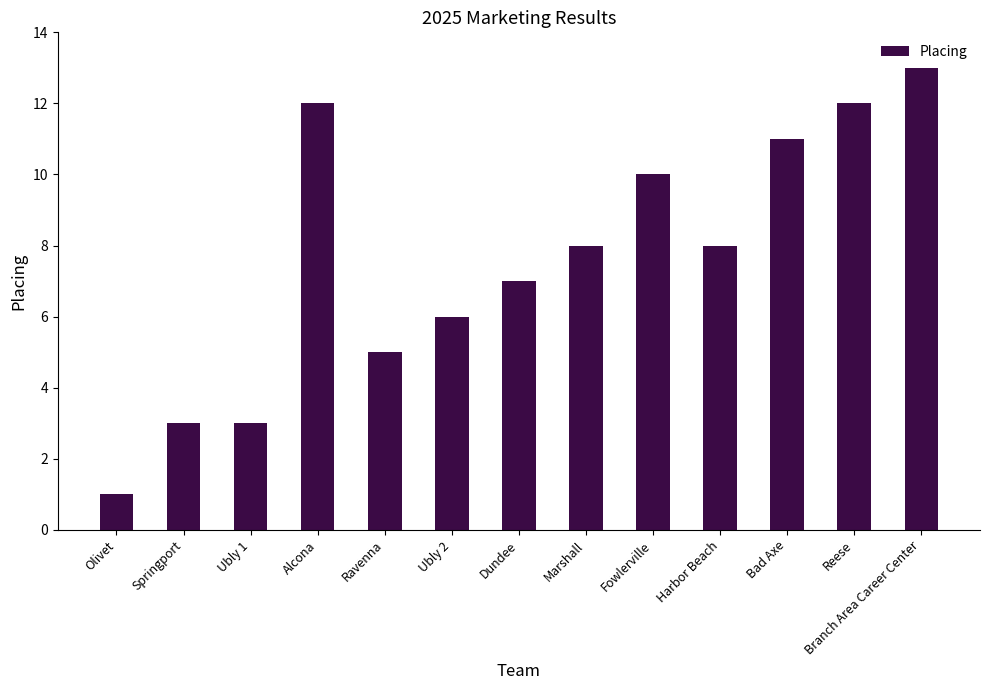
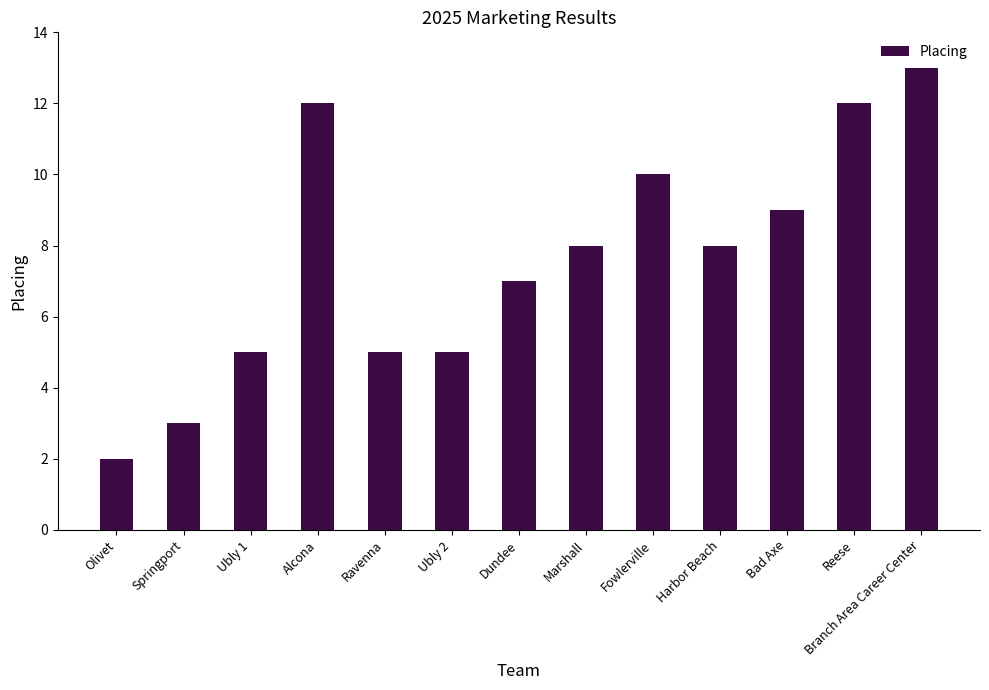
  {
-   "Olivet": 1,
+   "Olivet": 2,
    "Springport": 3,
-   "Ubly 1": 3,
+   "Ubly 1": 5,
    "Alcona": 12,
    "Ravenna": 5,
-   "Ubly 2": 6,
+   "Ubly 2": 5,
    "Dundee": 7,
    "Marshall": 8,
    "Fowlerville": 10,
    "Harbor Beach": 8,
-   "Bad Axe": 11,
+   "Bad Axe": 9,
    "Reese": 12,
    "Branch Area Career Center": 13
  }
